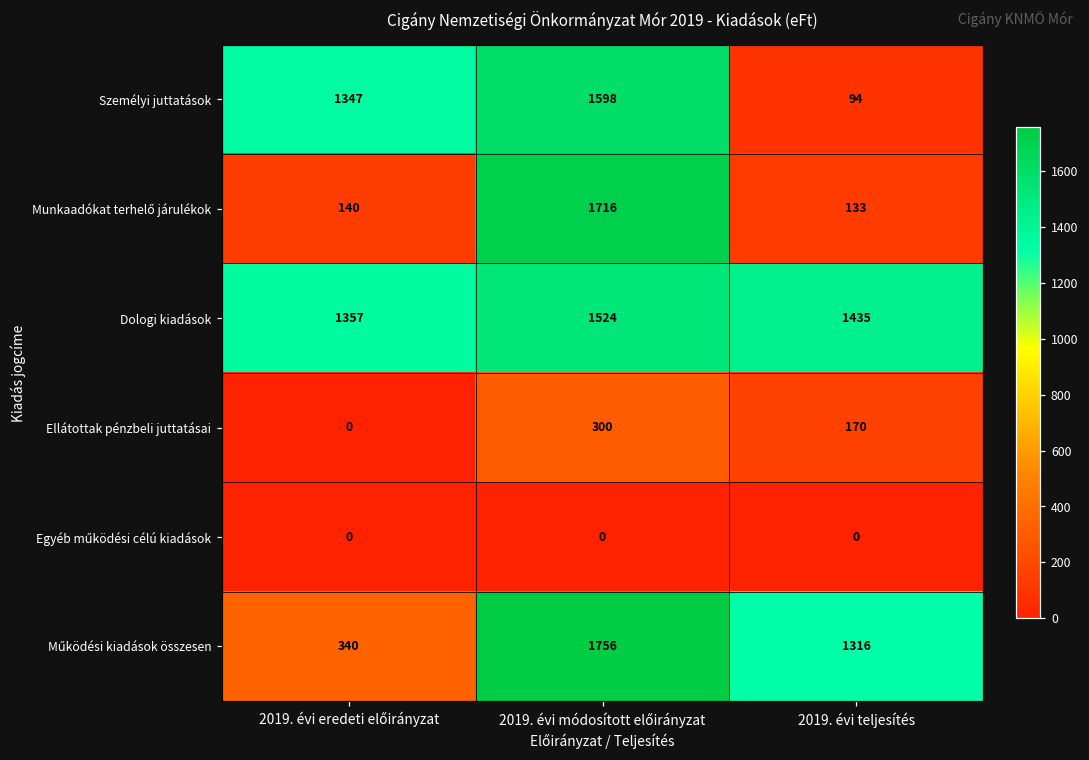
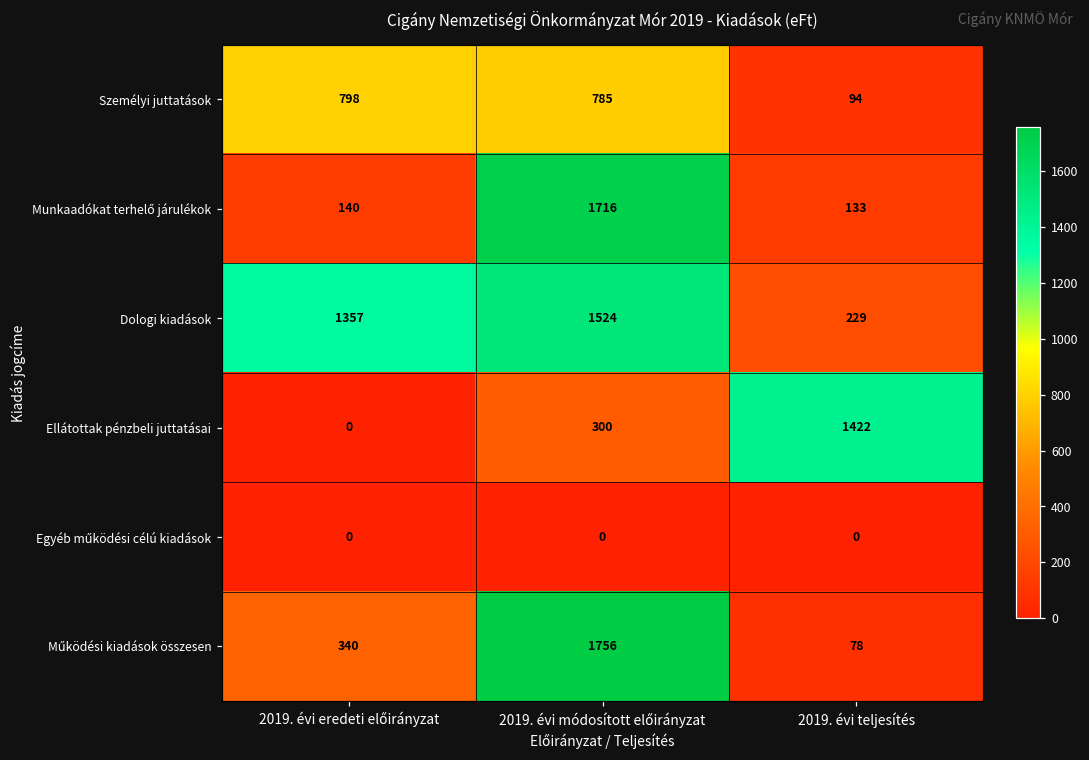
  {
    "Személyi juttatások": {
-     "2019. évi eredeti előirányzat": 1347,
-     "2019. évi módosított előirányzat": 1598,
+     "2019. évi eredeti előirányzat": 798,
+     "2019. évi módosított előirányzat": 785,
      "2019. évi teljesítés": 94
    },
    "Munkaadókat terhelő járulékok": {
      "2019. évi eredeti előirányzat": 140,
      "2019. évi módosított előirányzat": 1716,
      "2019. évi teljesítés": 133
    },
    "Dologi kiadások": {
      "2019. évi eredeti előirányzat": 1357,
      "2019. évi módosított előirányzat": 1524,
-     "2019. évi teljesítés": 1435
+     "2019. évi teljesítés": 229
    },
    "Ellátottak pénzbeli juttatásai": {
      "2019. évi eredeti előirányzat": 0,
      "2019. évi módosított előirányzat": 300,
-     "2019. évi teljesítés": 170
+     "2019. évi teljesítés": 1422
    },
    "Egyéb működési célú kiadások": {
      "2019. évi eredeti előirányzat": 0,
      "2019. évi módosított előirányzat": 0,
      "2019. évi teljesítés": 0
    },
    "Működési kiadások összesen": {
      "2019. évi eredeti előirányzat": 340,
      "2019. évi módosított előirányzat": 1756,
-     "2019. évi teljesítés": 1316
+     "2019. évi teljesítés": 78
    }
  }
